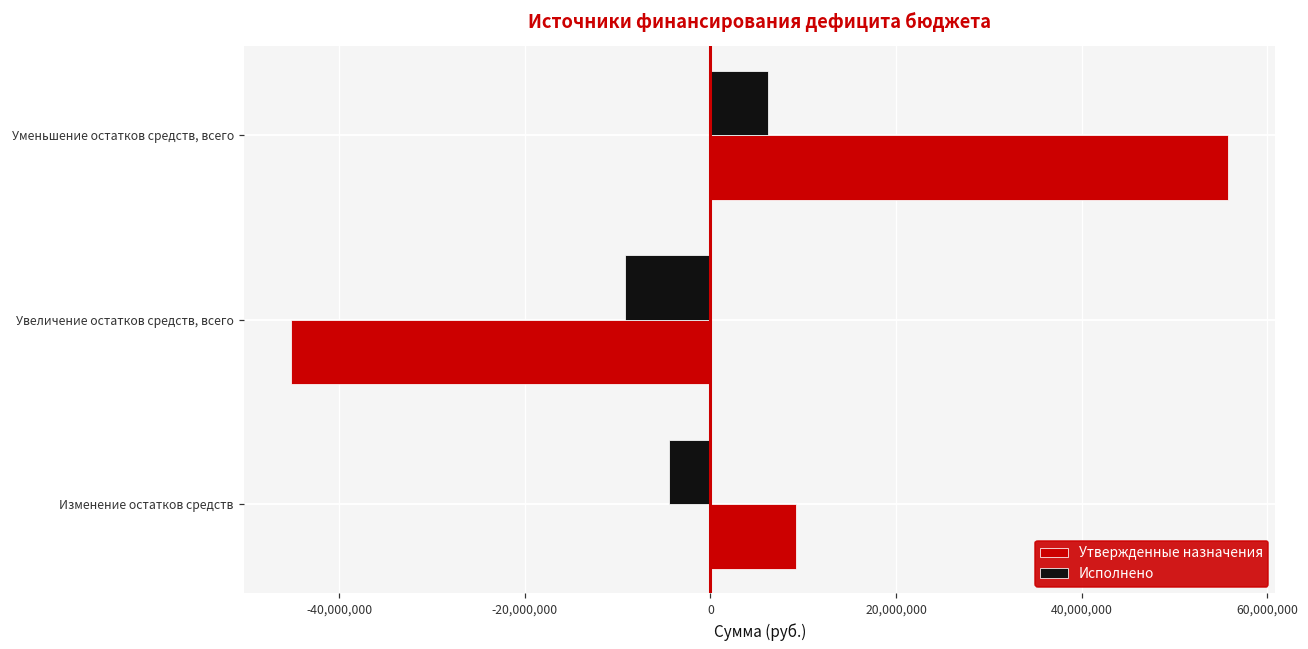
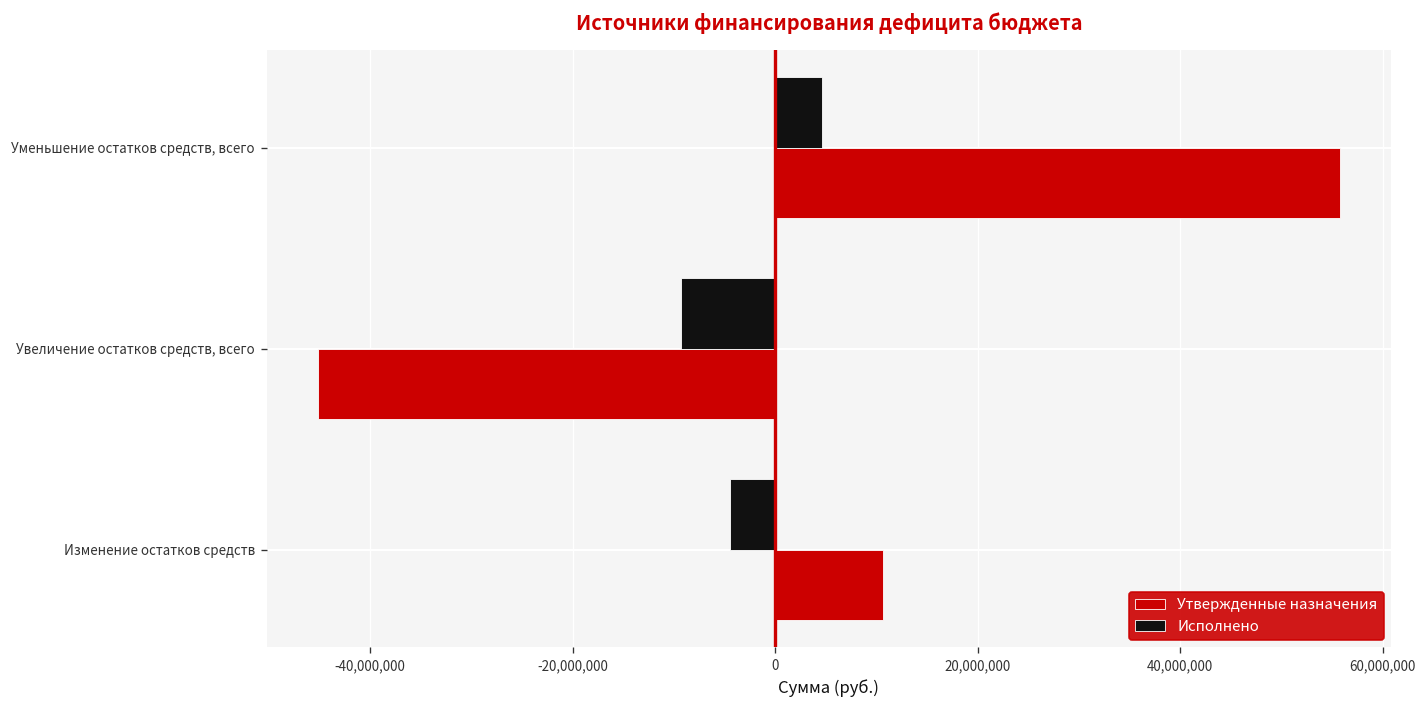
  {
    "Утвержденные назначения": {
      "Уменьшение остатков средств, всего": "56,000,000",
      "Увеличение остатков средств, всего": "-45,000,000",
-     "Изменение остатков средств": "9,000,000"
+     "Изменение остатков средств": "11,000,000"
    },
    "Исполнено": {
-     "Уменьшение остатков средств, всего": "6,000,000",
+     "Уменьшение остатков средств, всего": "5,000,000",
      "Увеличение остатков средств, всего": "-9,000,000",
      "Изменение остатков средств": "-4,000,000"
    }
  }
